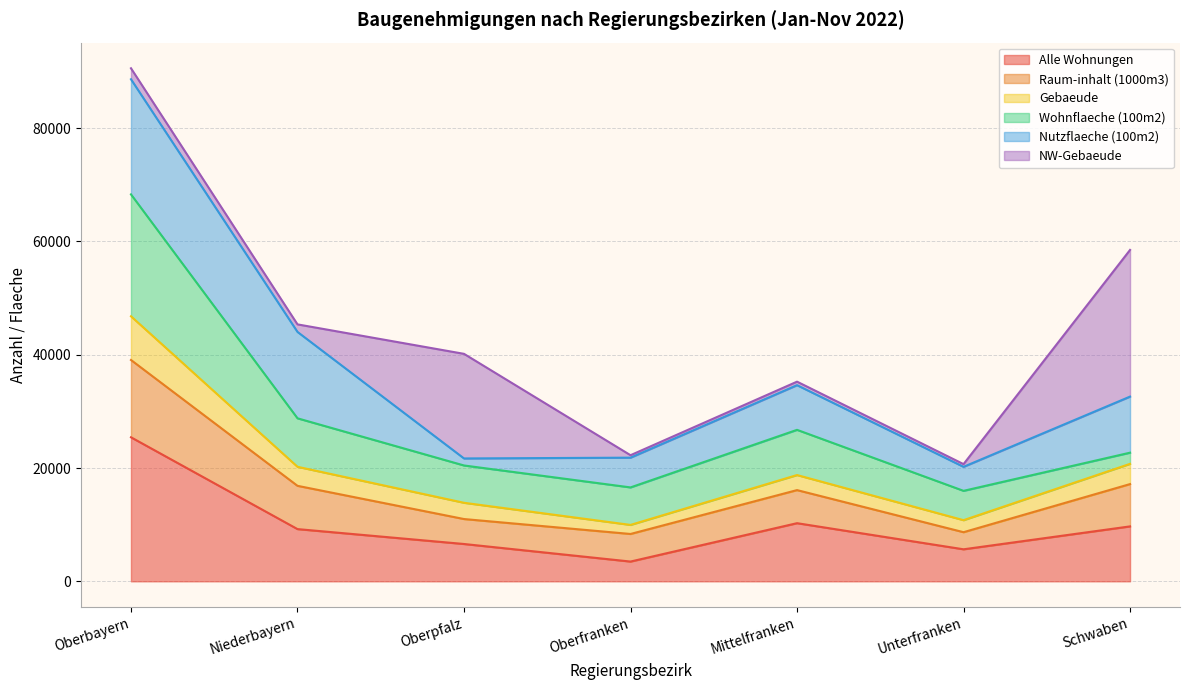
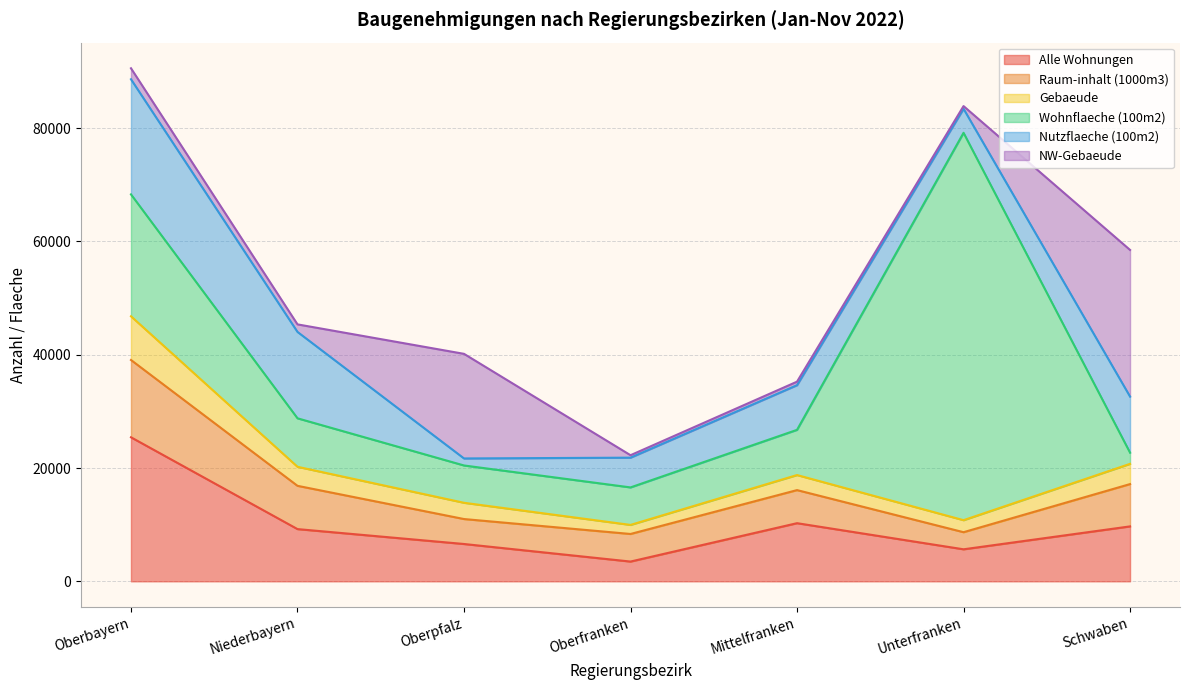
  {
    "Wohnflaeche (100m2)": {
      "Oberbayern": 22000,
      "Niederbayern": 9000,
      "Oberpfalz": 7000,
      "Oberfranken": 7000,
      "Mittelfranken": 8000,
-     "Unterfranken": 5000,
+     "Unterfranken": 68000,
      "Schwaben": 2000
    },
    "Nutzflaeche (100m2)": {
      "Oberbayern": 20000,
      "Niederbayern": 15000,
      "Oberpfalz": 1000,
      "Mittelfranken": 8000,
      "Unterfranken": 4000,
      "Schwaben": 10000
    },
    "NW-Gebaeude": {
      "Oberbayern": 2000,
      "Niederbayern": 1000,
      "Oberpfalz": 18000,
      "Mittelfranken": 1000,
      "Unterfranken": 0,
      "Schwaben": 26000
    }
  }
